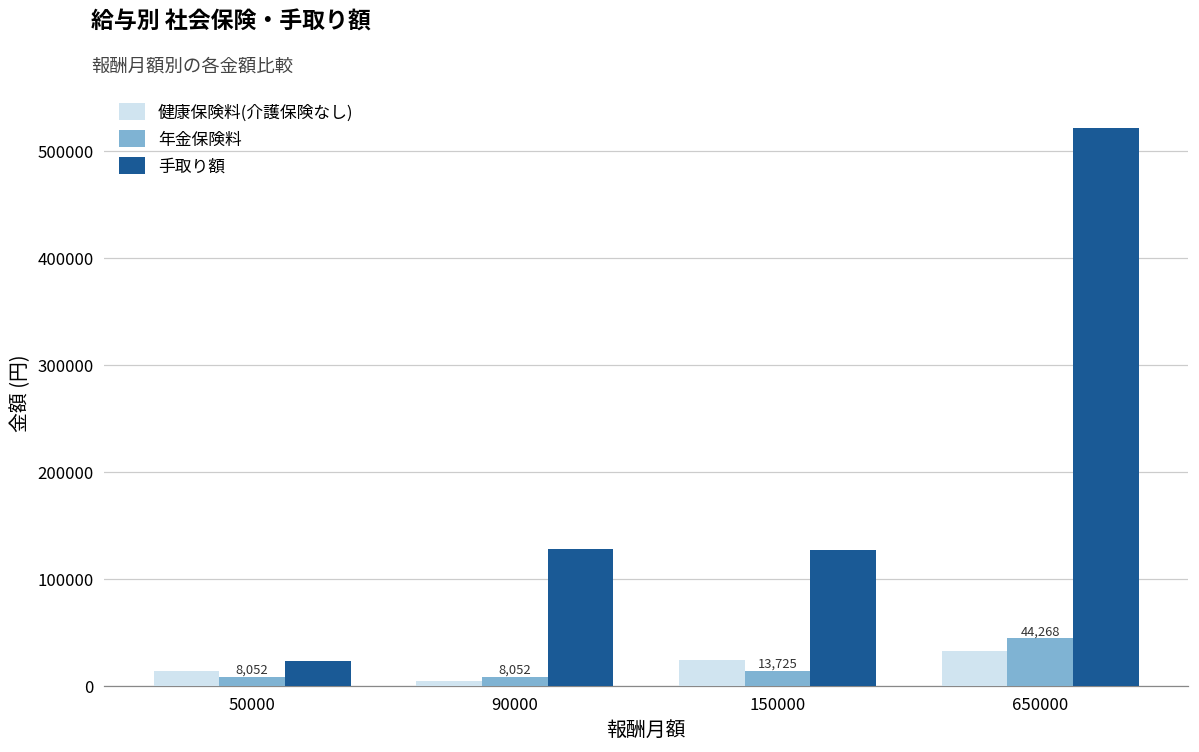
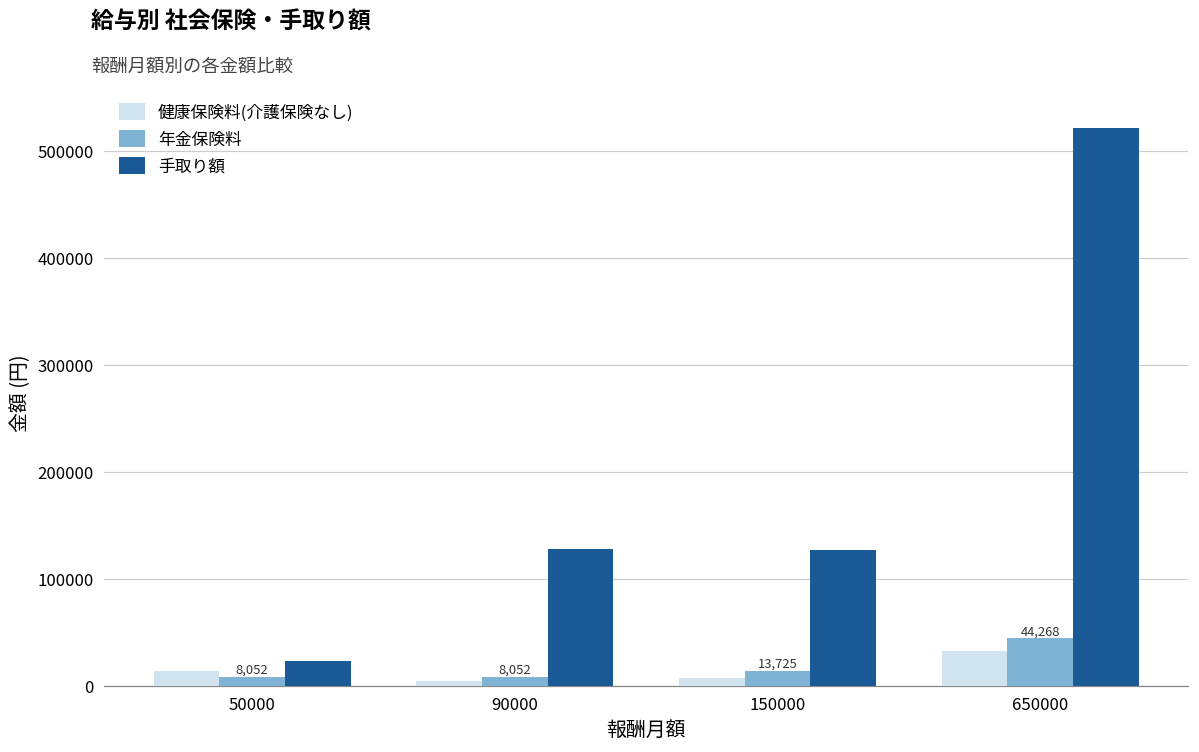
  {
    "健康保険料(介護保険なし)": {
      "50000": "10000",
      "90000": "0",
-     "150000": "20000",
+     "150000": "10000",
      "650000": "30000"
    },
    "年金保険料": {
      "50000": "8,052",
      "90000": "8,052",
      "150000": "13,725",
      "650000": "44,268"
    },
    "手取り額": {
      "50000": "20000",
      "90000": "130000",
      "150000": "130000",
      "650000": "520000"
    }
  }
